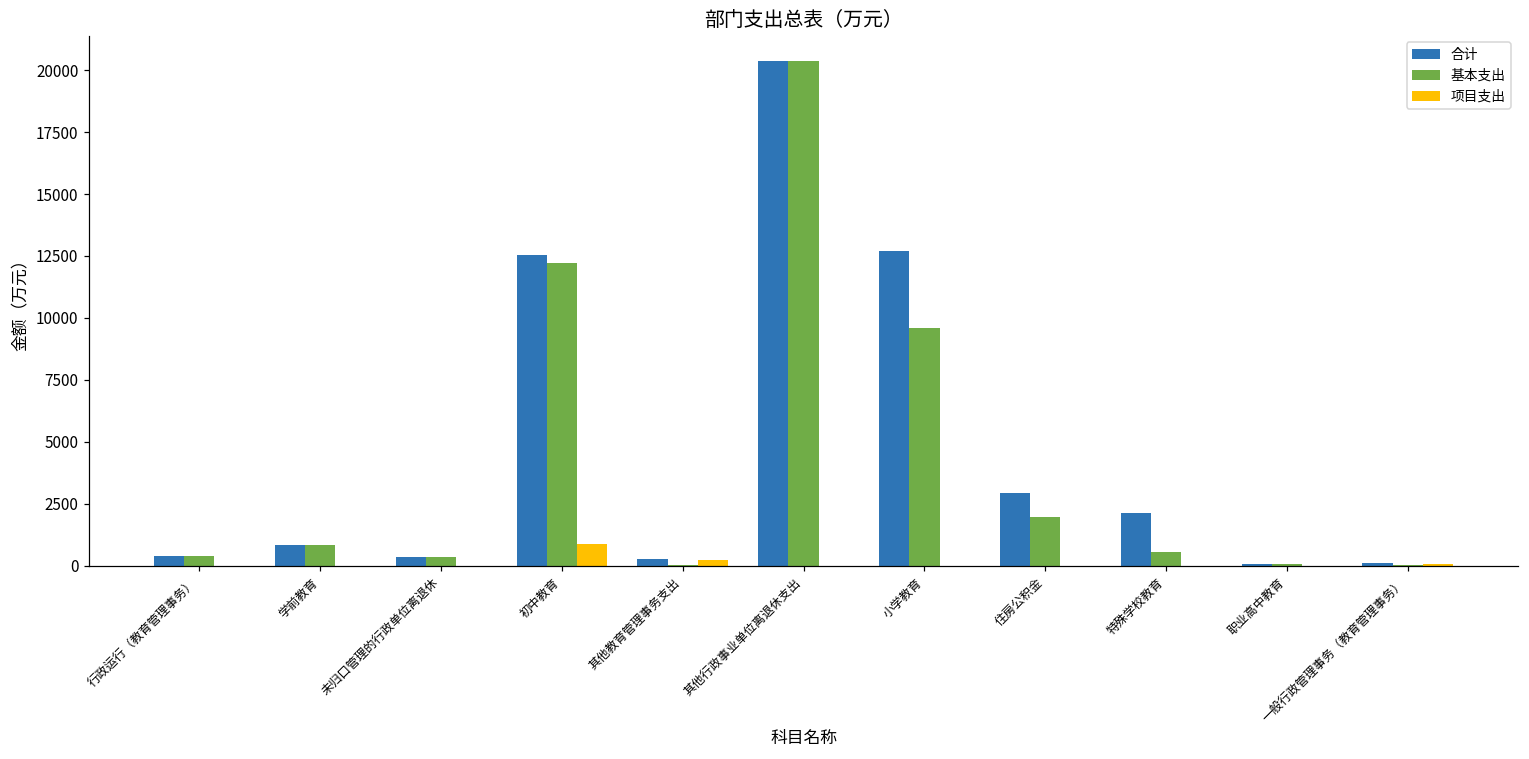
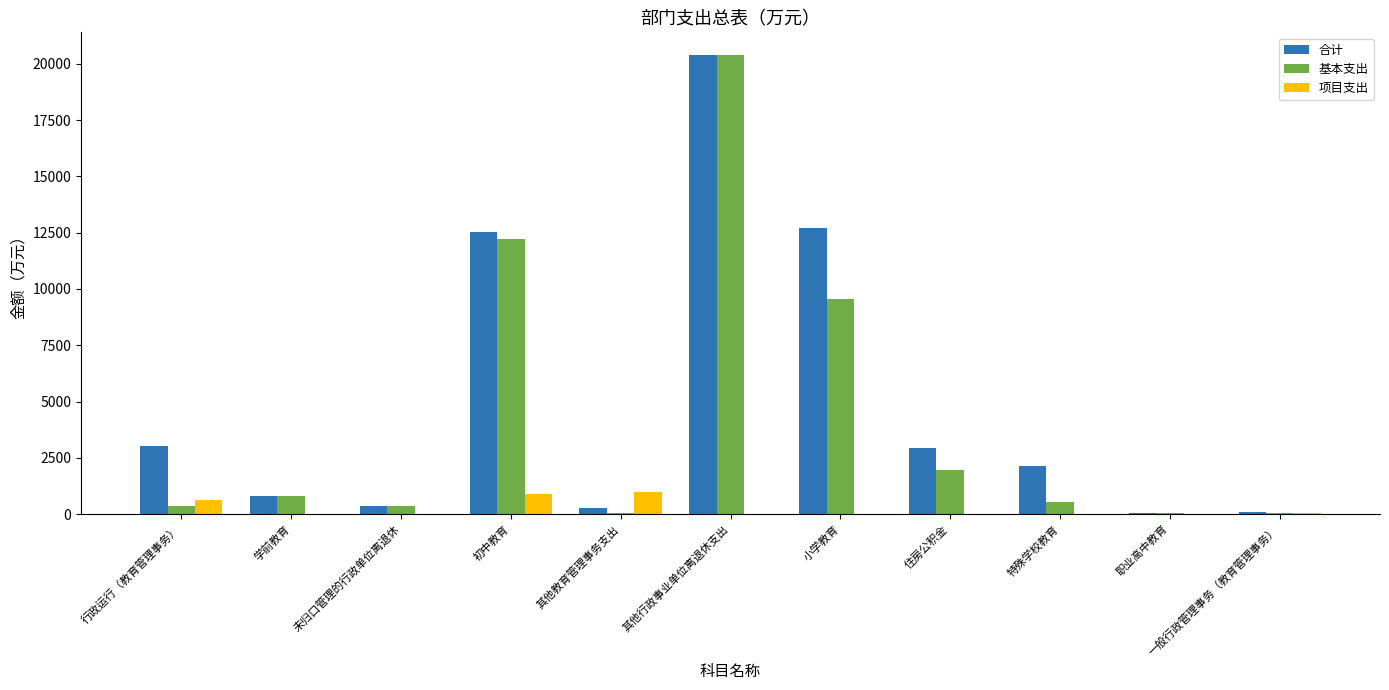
  {
    "合计": {
-     "行政运行（教育管理事务）": 400,
+     "行政运行（教育管理事务）": 3000,
      "学前教育": 800,
      "未归口管理的行政单位离退休": 300,
      "初中教育": 12500,
      "其他教育管理事务支出": 300,
      "其他行政事业单位离退休支出": 20400,
      "小学教育": 12700,
      "住房公积金": 2900,
      "特殊学校教育": 2100
    },
    "基本支出": {
      "行政运行（教育管理事务）": 400,
      "学前教育": 800,
      "未归口管理的行政单位离退休": 300,
      "初中教育": 12200,
      "其他行政事业单位离退休支出": 20400,
      "小学教育": 9600,
      "住房公积金": 2000,
      "特殊学校教育": 500
    },
    "项目支出": {
-     "行政运行（教育管理事务）": 0,
+     "行政运行（教育管理事务）": 600,
      "学前教育": 0,
      "未归口管理的行政单位离退休": 0,
      "初中教育": 900,
-     "其他教育管理事务支出": 200,
+     "其他教育管理事务支出": 1000,
      "其他行政事业单位离退休支出": 0,
      "小学教育": 0,
      "住房公积金": 0,
      "特殊学校教育": 0,
      "职业高中教育": 0
    }
  }
